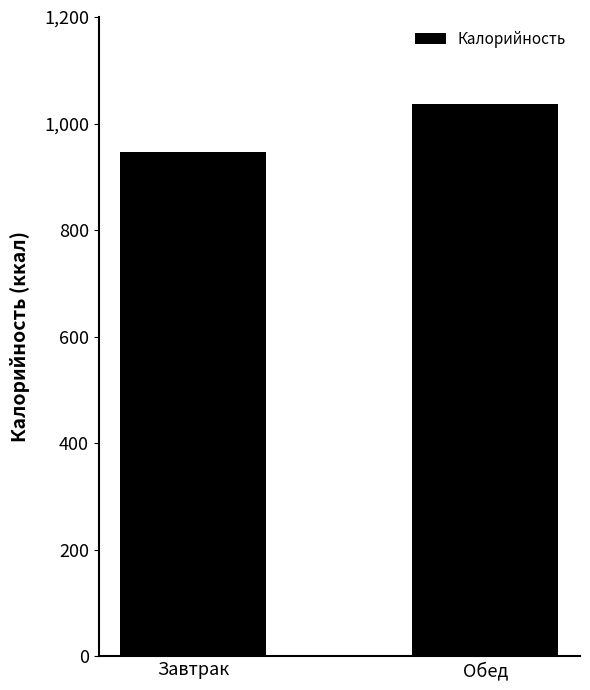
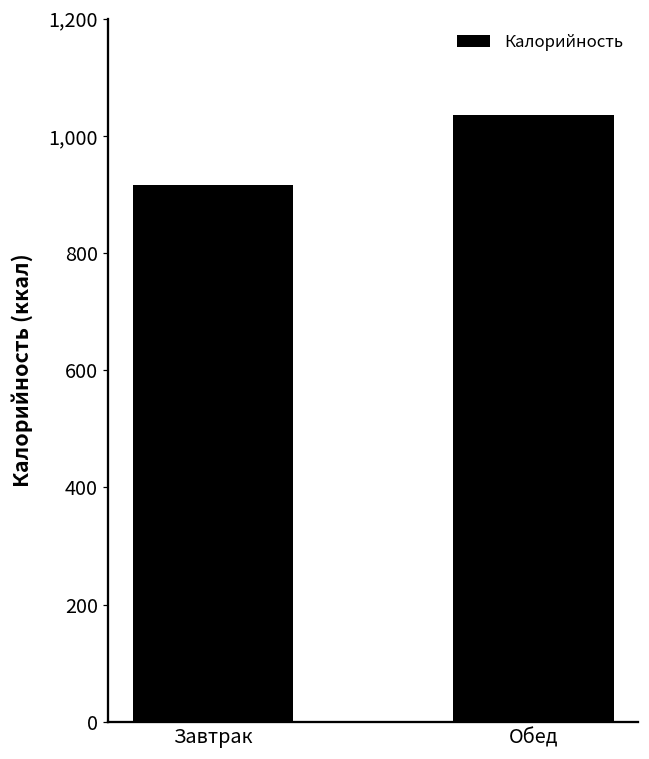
  {
-   "Завтрак": "950",
+   "Завтрак": "920",
    "Обед": "1,040"
  }
